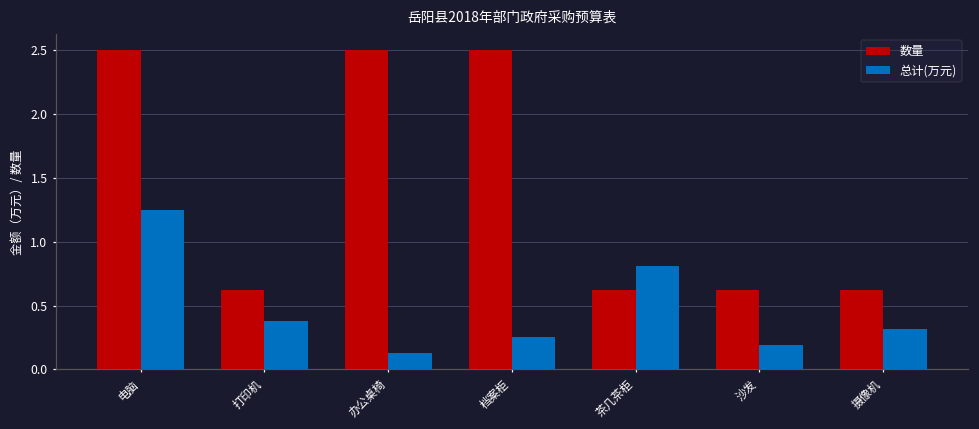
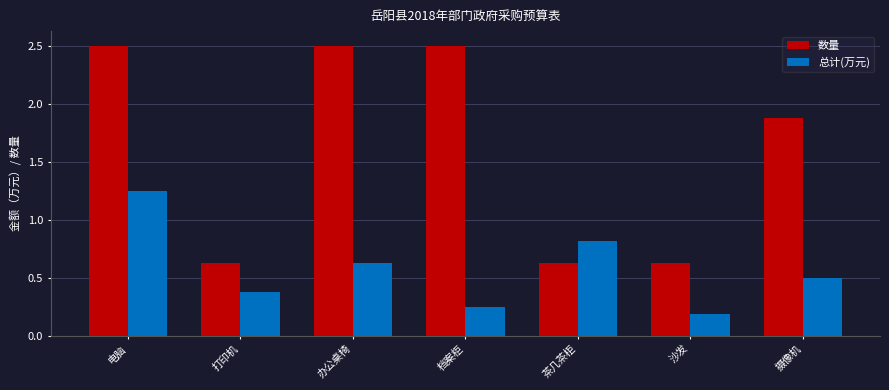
  {
    "数量": {
      "电脑": 2.50,
      "打印机": 0.63,
      "办公桌椅": 2.50,
      "档案柜": 2.50,
      "茶几茶柜": 0.63,
      "沙发": 0.63,
-     "摄像机": 0.63
+     "摄像机": 1.88
    },
    "总计(万元)": {
      "电脑": 1.25,
      "打印机": 0.38,
-     "办公桌椅": 0.13,
+     "办公桌椅": 0.63,
      "档案柜": 0.25,
      "茶几茶柜": 0.81,
      "沙发": 0.19,
-     "摄像机": 0.31
+     "摄像机": 0.50
    }
  }
